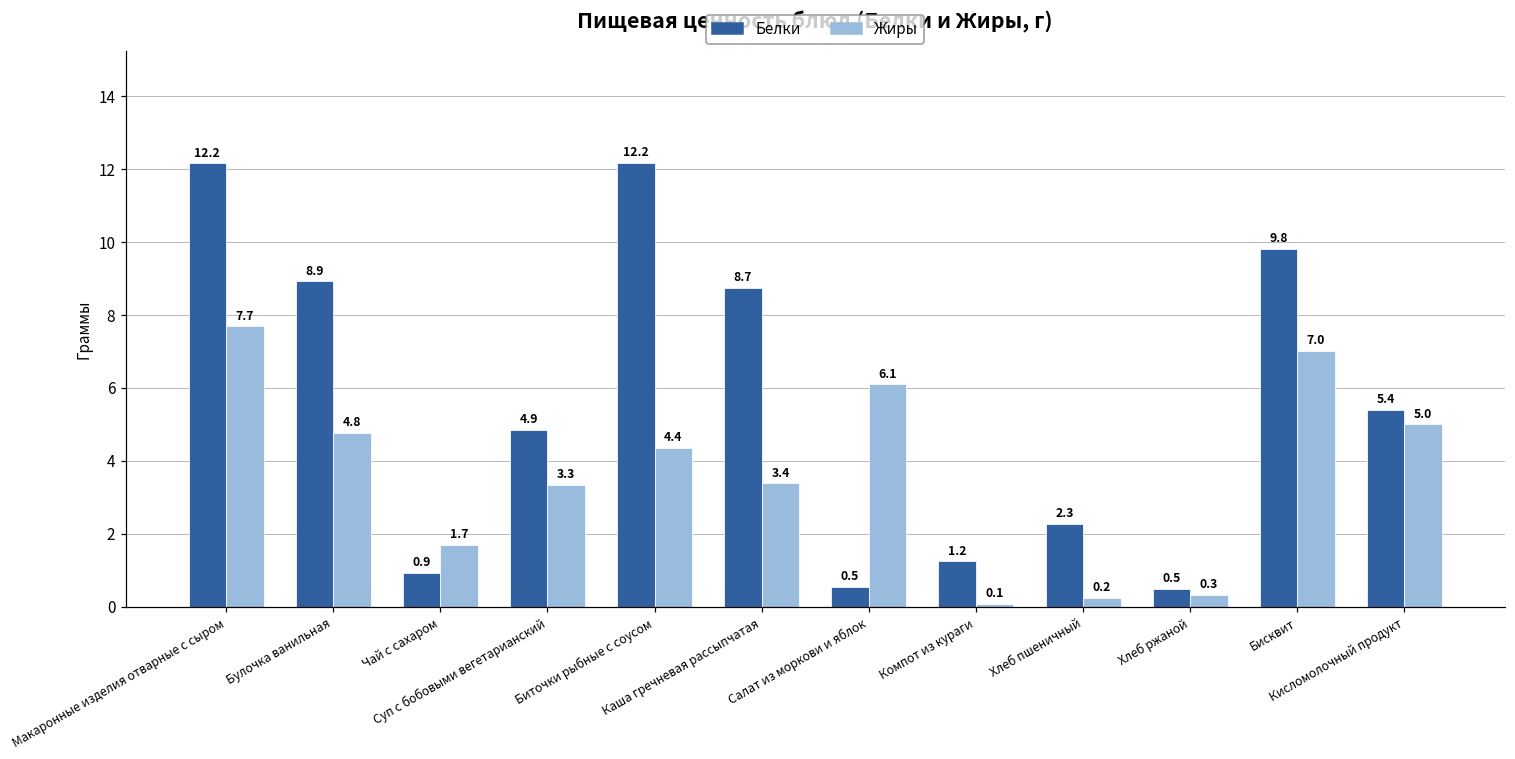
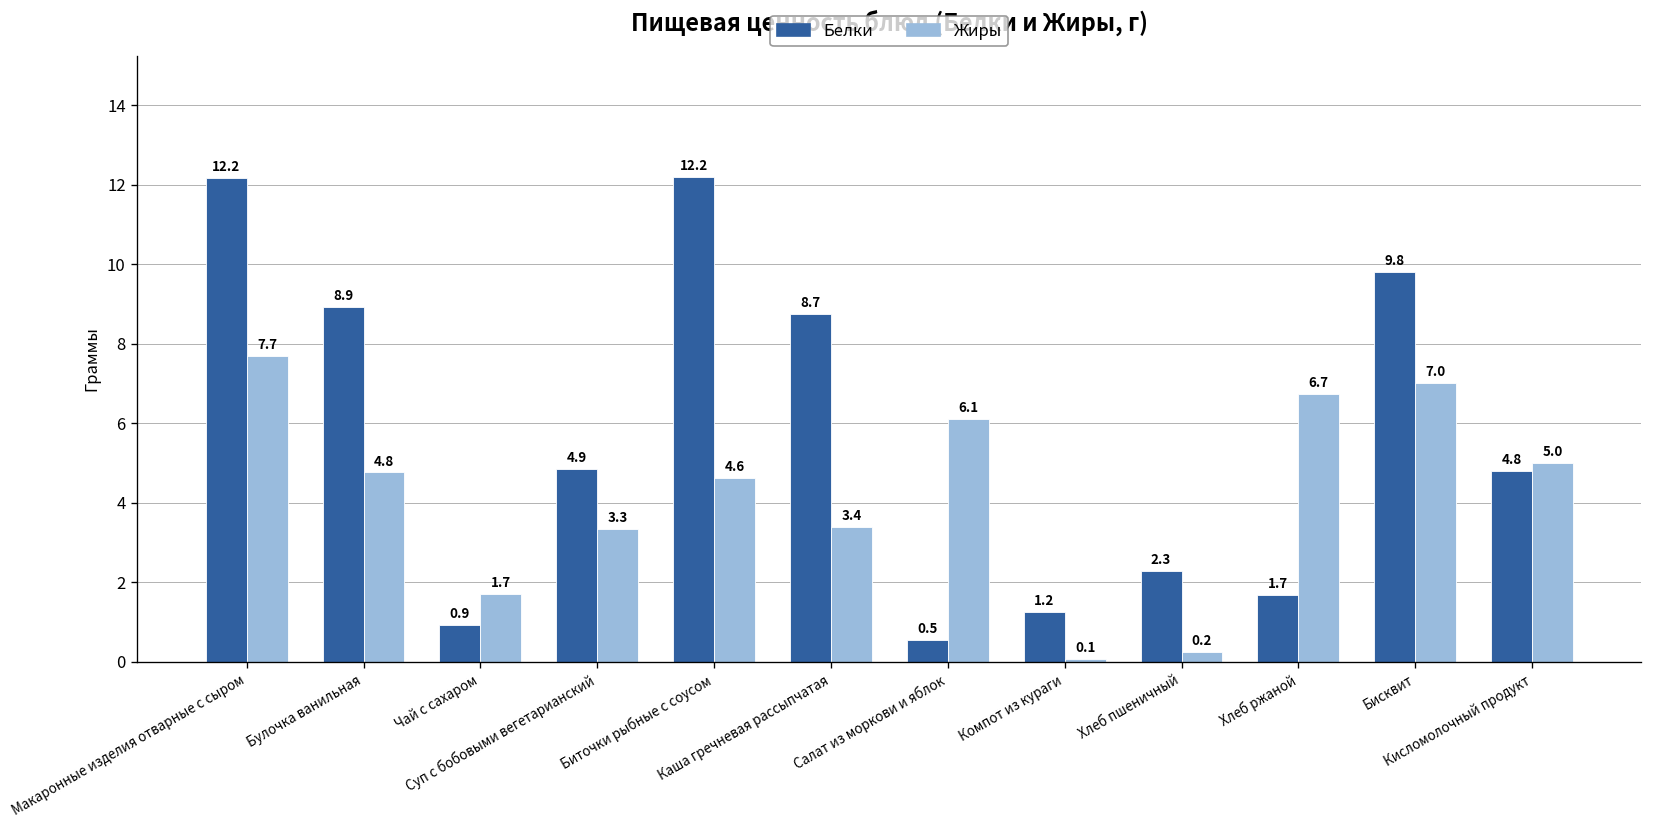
  {
    "Белки": {
      "Макаронные изделия отварные с сыром": 12.2,
      "Булочка ванильная": 8.9,
      "Чай с сахаром": 0.9,
      "Суп с бобовыми вегетарианский": 4.9,
      "Биточки рыбные с соусом": 12.2,
      "Каша гречневая рассыпчатая": 8.7,
      "Салат из моркови и яблок": 0.5,
      "Компот из кураги": 1.2,
      "Хлеб пшеничный": 2.3,
-     "Хлеб ржаной": 0.5,
+     "Хлеб ржаной": 1.7,
      "Бисквит": 9.8,
-     "Кисломолочный продукт": 5.4
+     "Кисломолочный продукт": 4.8
    },
    "Жиры": {
      "Макаронные изделия отварные с сыром": 7.7,
      "Булочка ванильная": 4.8,
      "Чай с сахаром": 1.7,
      "Суп с бобовыми вегетарианский": 3.3,
-     "Биточки рыбные с соусом": 4.4,
+     "Биточки рыбные с соусом": 4.6,
      "Каша гречневая рассыпчатая": 3.4,
      "Салат из моркови и яблок": 6.1,
      "Компот из кураги": 0.1,
      "Хлеб пшеничный": 0.2,
-     "Хлеб ржаной": 0.3,
+     "Хлеб ржаной": 6.7,
      "Бисквит": 7.0,
      "Кисломолочный продукт": 5.0
    }
  }
